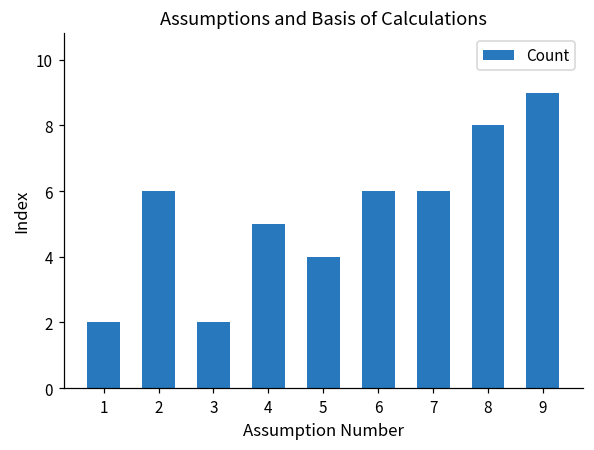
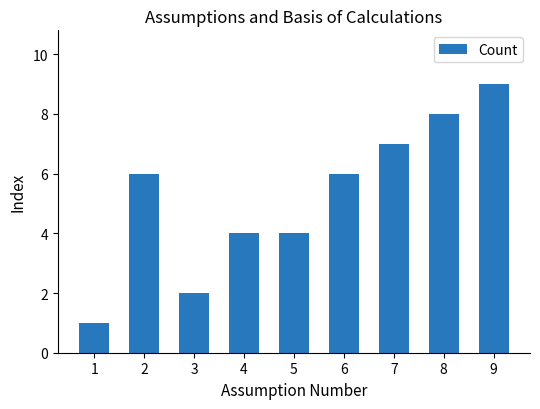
  {
-   "1": 2,
+   "1": 1,
    "2": 6,
    "3": 2,
-   "4": 5,
+   "4": 4,
    "5": 4,
    "6": 6,
-   "7": 6,
+   "7": 7,
    "8": 8,
    "9": 9
  }
